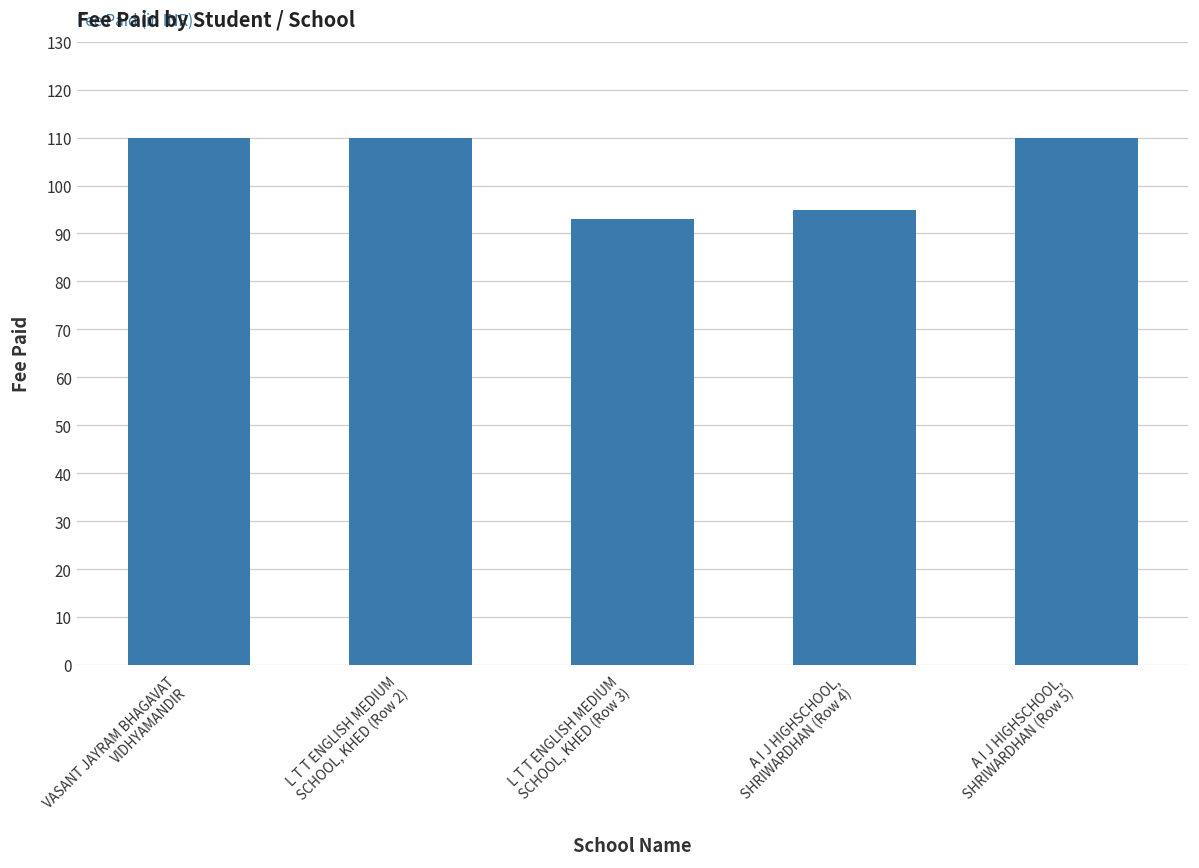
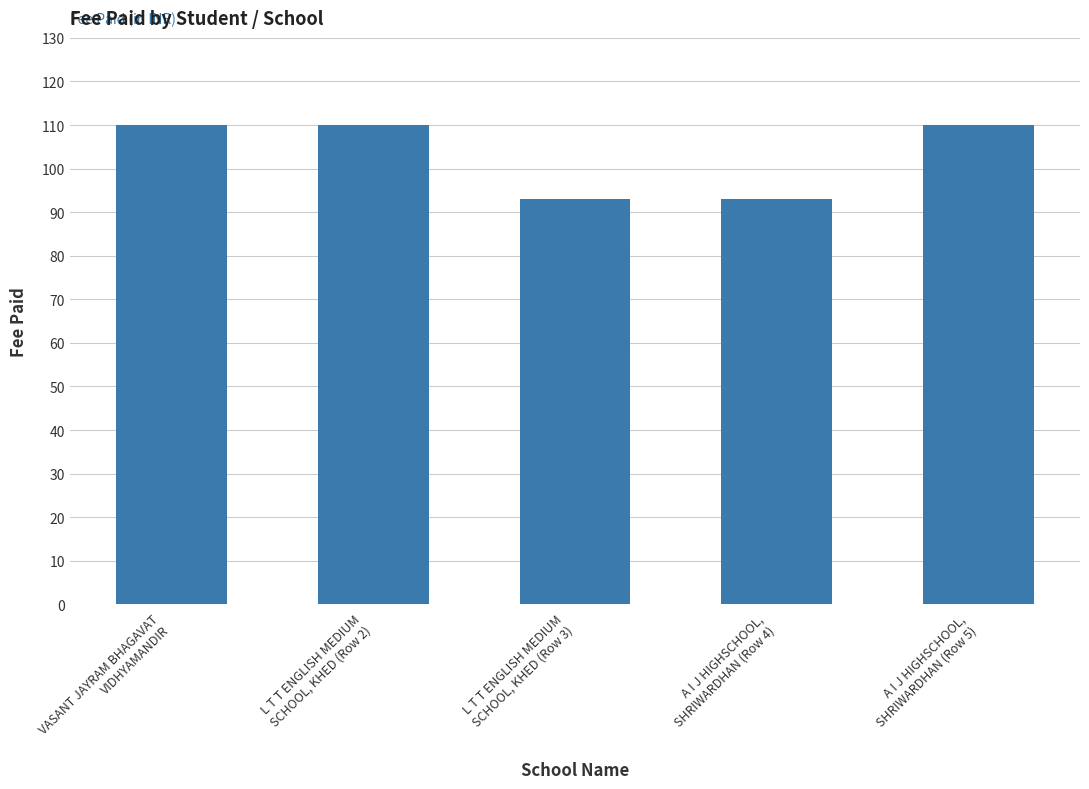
  {
    "VASANT JAYRAM BHAGAVAT VIDHYAMANDIR": 110,
    "L T T ENGLISH MEDIUM SCHOOL, KHED (Row 2)": 110,
    "L T T ENGLISH MEDIUM SCHOOL, KHED (Row 3)": 93,
-   "A I J HIGHSCHOOL, SHRIWARDHAN (Row 4)": 95,
+   "A I J HIGHSCHOOL, SHRIWARDHAN (Row 4)": 93,
    "A I J HIGHSCHOOL, SHRIWARDHAN (Row 5)": 110
  }
